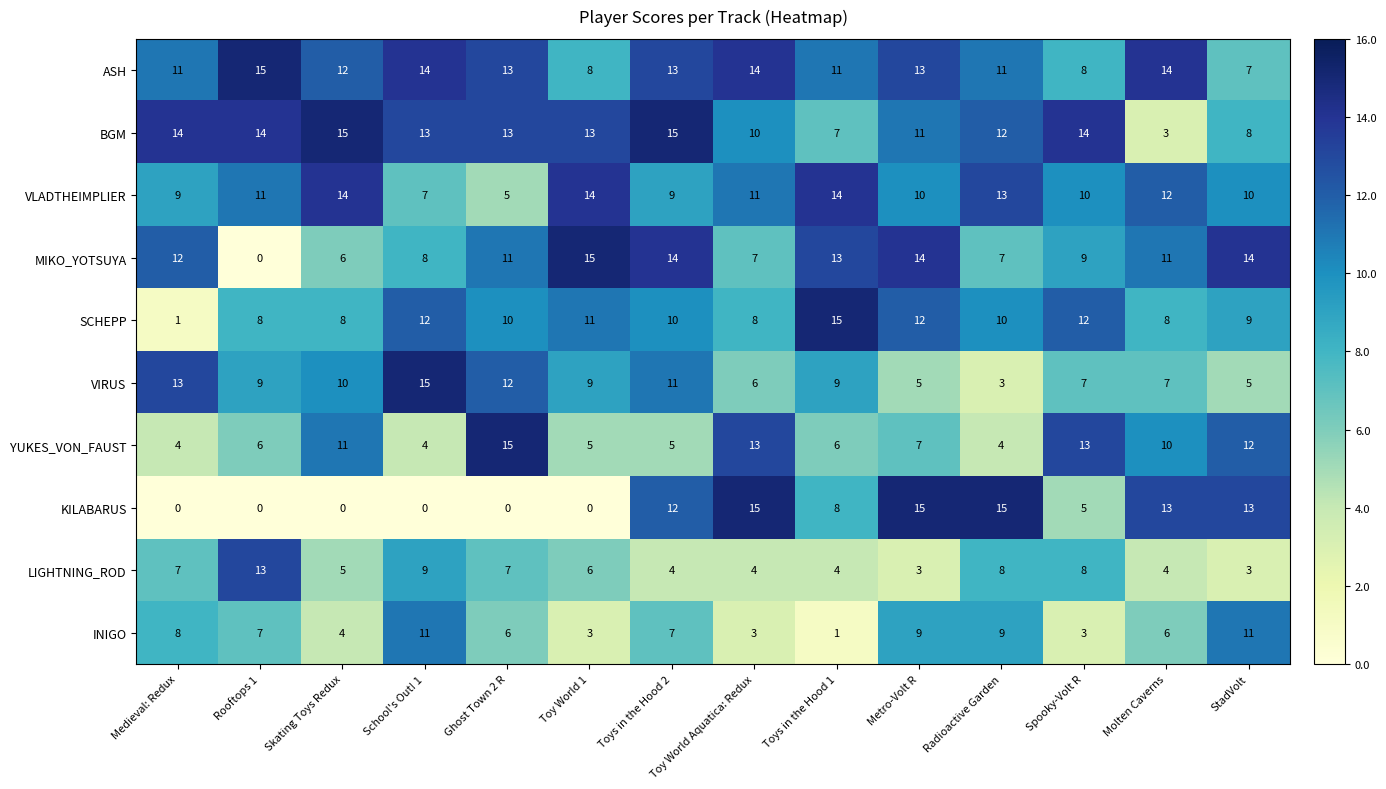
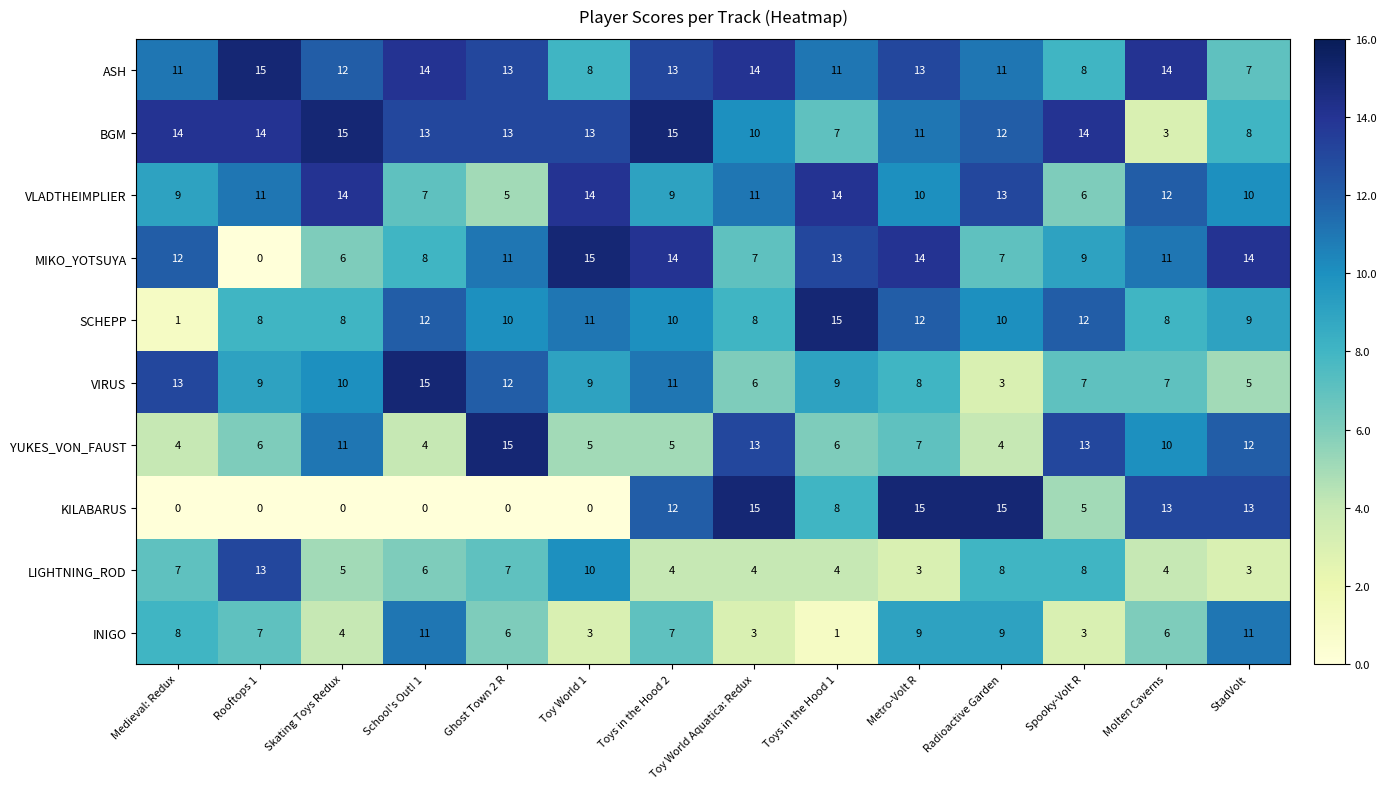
  {
    "ASH": {
      "Medieval: Redux": 11,
      "Rooftops 1": 15,
      "Skating Toys Redux": 12,
      "School's Out! 1": 14,
      "Ghost Town 2 R": 13,
      "Toy World 1": 8,
      "Toys in the Hood 2": 13,
      "Toy World Aquatica: Redux": 14,
      "Toys in the Hood 1": 11,
      "Metro-Volt R": 13,
      "Radioactive Garden": 11,
      "Spooky-Volt R": 8,
      "Molten Caverns": 14,
      "StadVolt": 7
    },
    "BGM": {
      "Medieval: Redux": 14,
      "Rooftops 1": 14,
      "Skating Toys Redux": 15,
      "School's Out! 1": 13,
      "Ghost Town 2 R": 13,
      "Toy World 1": 13,
      "Toys in the Hood 2": 15,
      "Toy World Aquatica: Redux": 10,
      "Toys in the Hood 1": 7,
      "Metro-Volt R": 11,
      "Radioactive Garden": 12,
      "Spooky-Volt R": 14,
      "Molten Caverns": 3,
      "StadVolt": 8
    },
    "VLADTHEIMPLIER": {
      "Medieval: Redux": 9,
      "Rooftops 1": 11,
      "Skating Toys Redux": 14,
      "School's Out! 1": 7,
      "Ghost Town 2 R": 5,
      "Toy World 1": 14,
      "Toys in the Hood 2": 9,
      "Toy World Aquatica: Redux": 11,
      "Toys in the Hood 1": 14,
      "Metro-Volt R": 10,
      "Radioactive Garden": 13,
-     "Spooky-Volt R": 10,
+     "Spooky-Volt R": 6,
      "Molten Caverns": 12,
      "StadVolt": 10
    },
    "MIKO_YOTSUYA": {
      "Medieval: Redux": 12,
      "Rooftops 1": 0,
      "Skating Toys Redux": 6,
      "School's Out! 1": 8,
      "Ghost Town 2 R": 11,
      "Toy World 1": 15,
      "Toys in the Hood 2": 14,
      "Toy World Aquatica: Redux": 7,
      "Toys in the Hood 1": 13,
      "Metro-Volt R": 14,
      "Radioactive Garden": 7,
      "Spooky-Volt R": 9,
      "Molten Caverns": 11,
      "StadVolt": 14
    },
    "SCHEPP": {
      "Medieval: Redux": 1,
      "Rooftops 1": 8,
      "Skating Toys Redux": 8,
      "School's Out! 1": 12,
      "Ghost Town 2 R": 10,
      "Toy World 1": 11,
      "Toys in the Hood 2": 10,
      "Toy World Aquatica: Redux": 8,
      "Toys in the Hood 1": 15,
      "Metro-Volt R": 12,
      "Radioactive Garden": 10,
      "Spooky-Volt R": 12,
      "Molten Caverns": 8,
      "StadVolt": 9
    },
    "VIRUS": {
      "Medieval: Redux": 13,
      "Rooftops 1": 9,
      "Skating Toys Redux": 10,
      "School's Out! 1": 15,
      "Ghost Town 2 R": 12,
      "Toy World 1": 9,
      "Toys in the Hood 2": 11,
      "Toy World Aquatica: Redux": 6,
      "Toys in the Hood 1": 9,
-     "Metro-Volt R": 5,
+     "Metro-Volt R": 8,
      "Radioactive Garden": 3,
      "Spooky-Volt R": 7,
      "Molten Caverns": 7,
      "StadVolt": 5
    },
    "YUKES_VON_FAUST": {
      "Medieval: Redux": 4,
      "Rooftops 1": 6,
      "Skating Toys Redux": 11,
      "School's Out! 1": 4,
      "Ghost Town 2 R": 15,
      "Toy World 1": 5,
      "Toys in the Hood 2": 5,
      "Toy World Aquatica: Redux": 13,
      "Toys in the Hood 1": 6,
      "Metro-Volt R": 7,
      "Radioactive Garden": 4,
      "Spooky-Volt R": 13,
      "Molten Caverns": 10,
      "StadVolt": 12
    },
    "KILABARUS": {
      "Medieval: Redux": 0,
      "Rooftops 1": 0,
      "Skating Toys Redux": 0,
      "School's Out! 1": 0,
      "Ghost Town 2 R": 0,
      "Toy World 1": 0,
      "Toys in the Hood 2": 12,
      "Toy World Aquatica: Redux": 15,
      "Toys in the Hood 1": 8,
      "Metro-Volt R": 15,
      "Radioactive Garden": 15,
      "Spooky-Volt R": 5,
      "Molten Caverns": 13,
      "StadVolt": 13
    },
    "LIGHTNING_ROD": {
      "Medieval: Redux": 7,
      "Rooftops 1": 13,
      "Skating Toys Redux": 5,
-     "School's Out! 1": 9,
+     "School's Out! 1": 6,
      "Ghost Town 2 R": 7,
-     "Toy World 1": 6,
+     "Toy World 1": 10,
      "Toys in the Hood 2": 4,
      "Toy World Aquatica: Redux": 4,
      "Toys in the Hood 1": 4,
      "Metro-Volt R": 3,
      "Radioactive Garden": 8,
      "Spooky-Volt R": 8,
      "Molten Caverns": 4,
      "StadVolt": 3
    },
    "INIGO": {
      "Medieval: Redux": 8,
      "Rooftops 1": 7,
      "Skating Toys Redux": 4,
      "School's Out! 1": 11,
      "Ghost Town 2 R": 6,
      "Toy World 1": 3,
      "Toys in the Hood 2": 7,
      "Toy World Aquatica: Redux": 3,
      "Toys in the Hood 1": 1,
      "Metro-Volt R": 9,
      "Radioactive Garden": 9,
      "Spooky-Volt R": 3,
      "Molten Caverns": 6,
      "StadVolt": 11
    }
  }
